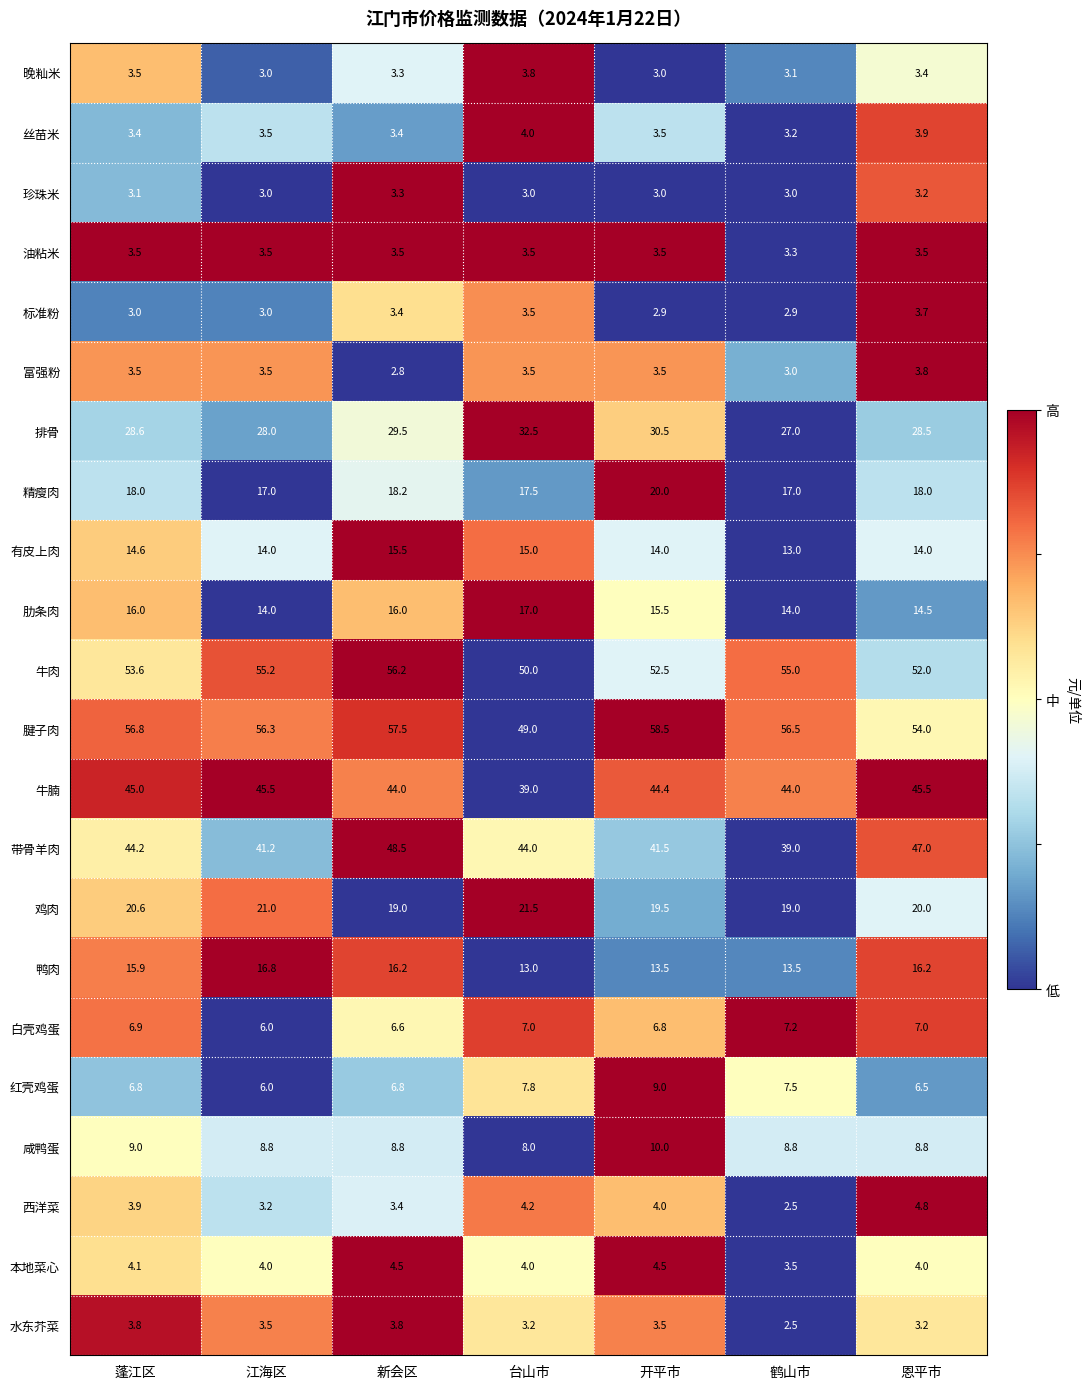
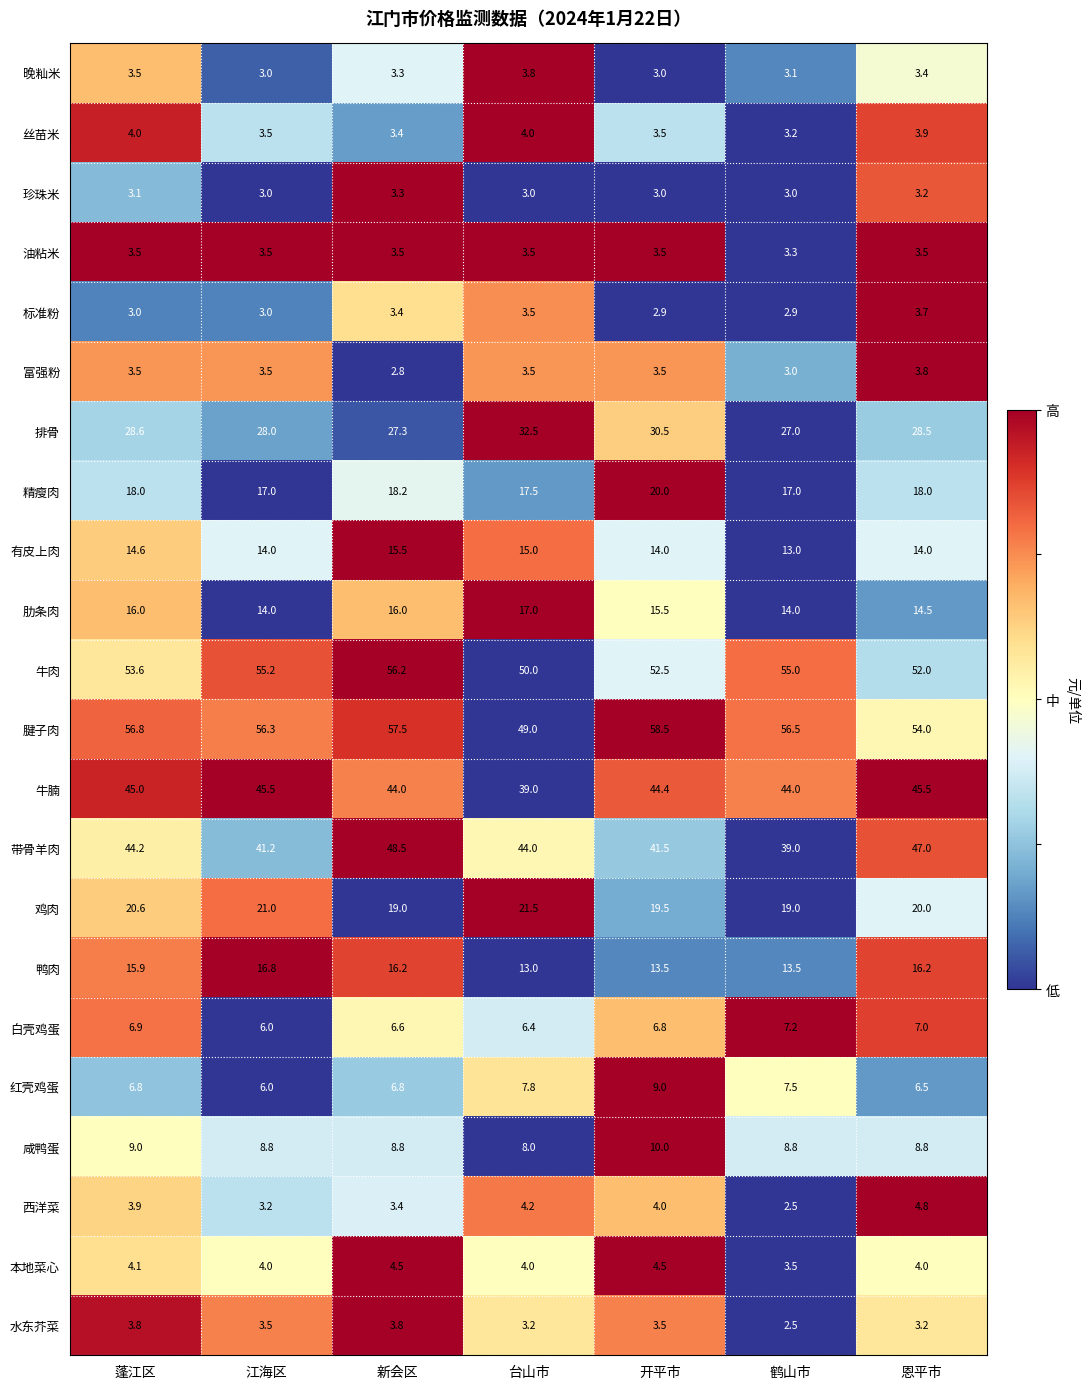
  {
    "晚籼米": {
      "蓬江区": 3.5,
      "江海区": 3.0,
      "新会区": 3.3,
      "台山市": 3.8,
      "开平市": 3.0,
      "鹤山市": 3.1,
      "恩平市": 3.4
    },
    "丝苗米": {
-     "蓬江区": 3.4,
+     "蓬江区": 4.0,
      "江海区": 3.5,
      "新会区": 3.4,
      "台山市": 4.0,
      "开平市": 3.5,
      "鹤山市": 3.2,
      "恩平市": 3.9
    },
    "珍珠米": {
      "蓬江区": 3.1,
      "江海区": 3.0,
      "新会区": 3.3,
      "台山市": 3.0,
      "开平市": 3.0,
      "鹤山市": 3.0,
      "恩平市": 3.2
    },
    "油粘米": {
      "蓬江区": 3.5,
      "江海区": 3.5,
      "新会区": 3.5,
      "台山市": 3.5,
      "开平市": 3.5,
      "鹤山市": 3.3,
      "恩平市": 3.5
    },
    "标准粉": {
      "蓬江区": 3.0,
      "江海区": 3.0,
      "新会区": 3.4,
      "台山市": 3.5,
      "开平市": 2.9,
      "鹤山市": 2.9,
      "恩平市": 3.7
    },
    "富强粉": {
      "蓬江区": 3.5,
      "江海区": 3.5,
      "新会区": 2.8,
      "台山市": 3.5,
      "开平市": 3.5,
      "鹤山市": 3.0,
      "恩平市": 3.8
    },
    "排骨": {
      "蓬江区": 28.6,
      "江海区": 28.0,
-     "新会区": 29.5,
+     "新会区": 27.3,
      "台山市": 32.5,
      "开平市": 30.5,
      "鹤山市": 27.0,
      "恩平市": 28.5
    },
    "精瘦肉": {
      "蓬江区": 18.0,
      "江海区": 17.0,
      "新会区": 18.2,
      "台山市": 17.5,
      "开平市": 20.0,
      "鹤山市": 17.0,
      "恩平市": 18.0
    },
    "有皮上肉": {
      "蓬江区": 14.6,
      "江海区": 14.0,
      "新会区": 15.5,
      "台山市": 15.0,
      "开平市": 14.0,
      "鹤山市": 13.0,
      "恩平市": 14.0
    },
    "肋条肉": {
      "蓬江区": 16.0,
      "江海区": 14.0,
      "新会区": 16.0,
      "台山市": 17.0,
      "开平市": 15.5,
      "鹤山市": 14.0,
      "恩平市": 14.5
    },
    "牛肉": {
      "蓬江区": 53.6,
      "江海区": 55.2,
      "新会区": 56.2,
      "台山市": 50.0,
      "开平市": 52.5,
      "鹤山市": 55.0,
      "恩平市": 52.0
    },
    "腱子肉": {
      "蓬江区": 56.8,
      "江海区": 56.3,
      "新会区": 57.5,
      "台山市": 49.0,
      "开平市": 58.5,
      "鹤山市": 56.5,
      "恩平市": 54.0
    },
    "牛腩": {
      "蓬江区": 45.0,
      "江海区": 45.5,
      "新会区": 44.0,
      "台山市": 39.0,
      "开平市": 44.4,
      "鹤山市": 44.0,
      "恩平市": 45.5
    },
    "带骨羊肉": {
      "蓬江区": 44.2,
      "江海区": 41.2,
      "新会区": 48.5,
      "台山市": 44.0,
      "开平市": 41.5,
      "鹤山市": 39.0,
      "恩平市": 47.0
    },
    "鸡肉": {
      "蓬江区": 20.6,
      "江海区": 21.0,
      "新会区": 19.0,
      "台山市": 21.5,
      "开平市": 19.5,
      "鹤山市": 19.0,
      "恩平市": 20.0
    },
    "鸭肉": {
      "蓬江区": 15.9,
      "江海区": 16.8,
      "新会区": 16.2,
      "台山市": 13.0,
      "开平市": 13.5,
      "鹤山市": 13.5,
      "恩平市": 16.2
    },
    "白壳鸡蛋": {
      "蓬江区": 6.9,
      "江海区": 6.0,
      "新会区": 6.6,
-     "台山市": 7.0,
+     "台山市": 6.4,
      "开平市": 6.8,
      "鹤山市": 7.2,
      "恩平市": 7.0
    },
    "红壳鸡蛋": {
      "蓬江区": 6.8,
      "江海区": 6.0,
      "新会区": 6.8,
      "台山市": 7.8,
      "开平市": 9.0,
      "鹤山市": 7.5,
      "恩平市": 6.5
    },
    "咸鸭蛋": {
      "蓬江区": 9.0,
      "江海区": 8.8,
      "新会区": 8.8,
      "台山市": 8.0,
      "开平市": 10.0,
      "鹤山市": 8.8,
      "恩平市": 8.8
    },
    "西洋菜": {
      "蓬江区": 3.9,
      "江海区": 3.2,
      "新会区": 3.4,
      "台山市": 4.2,
      "开平市": 4.0,
      "鹤山市": 2.5,
      "恩平市": 4.8
    },
    "本地菜心": {
      "蓬江区": 4.1,
      "江海区": 4.0,
      "新会区": 4.5,
      "台山市": 4.0,
      "开平市": 4.5,
      "鹤山市": 3.5,
      "恩平市": 4.0
    },
    "水东芥菜": {
      "蓬江区": 3.8,
      "江海区": 3.5,
      "新会区": 3.8,
      "台山市": 3.2,
      "开平市": 3.5,
      "鹤山市": 2.5,
      "恩平市": 3.2
    }
  }
